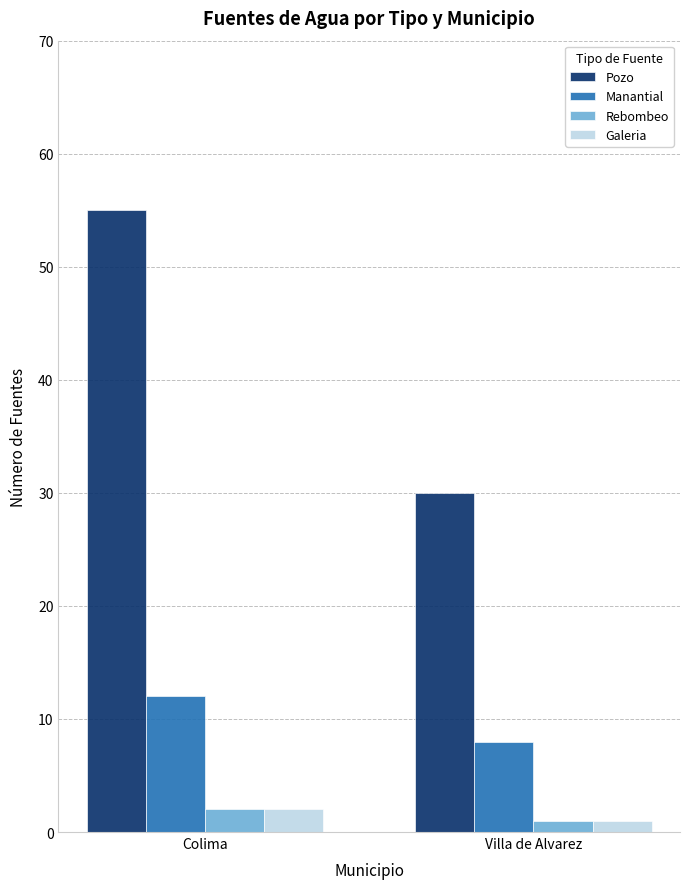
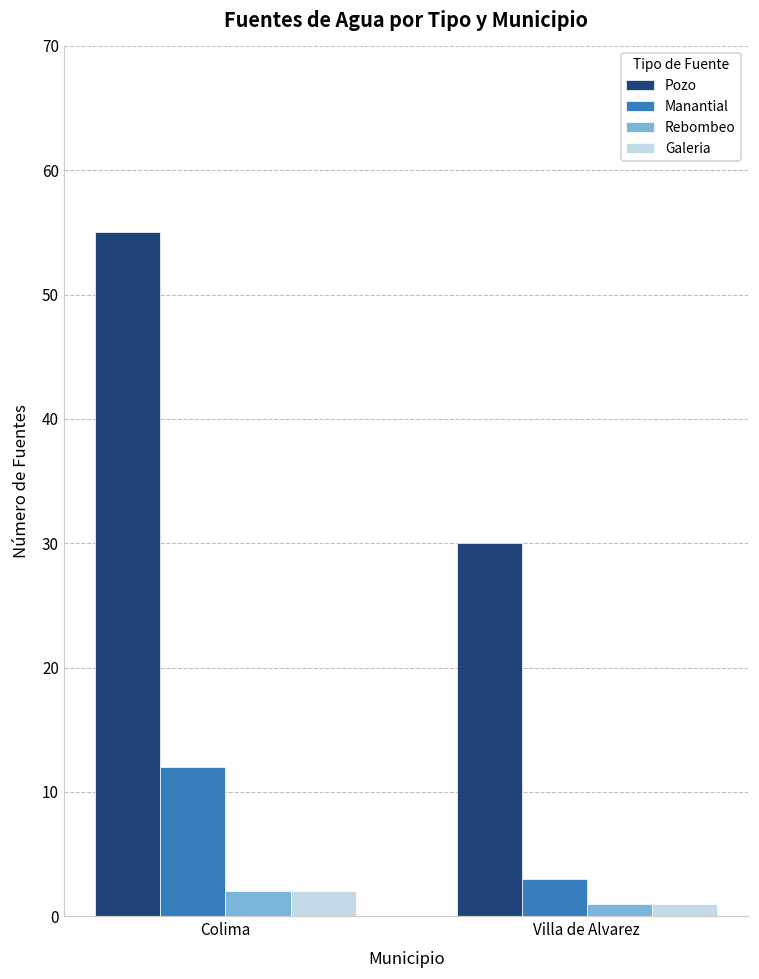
  {
    "Pozo": {
      "Colima": 55,
      "Villa de Alvarez": 30
    },
    "Manantial": {
      "Colima": 12,
-     "Villa de Alvarez": 8
+     "Villa de Alvarez": 3
    },
    "Rebombeo": {
      "Colima": 2,
      "Villa de Alvarez": 1
    },
    "Galeria": {
      "Colima": 2,
      "Villa de Alvarez": 1
    }
  }
